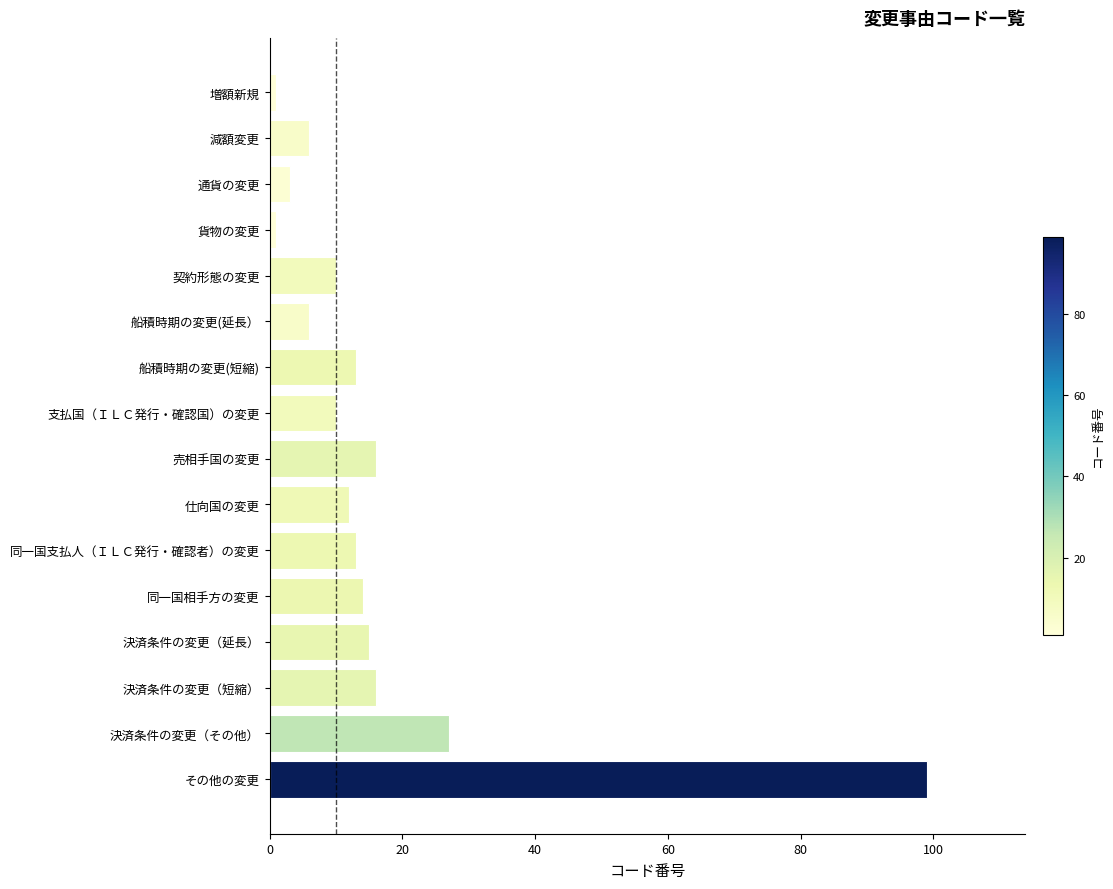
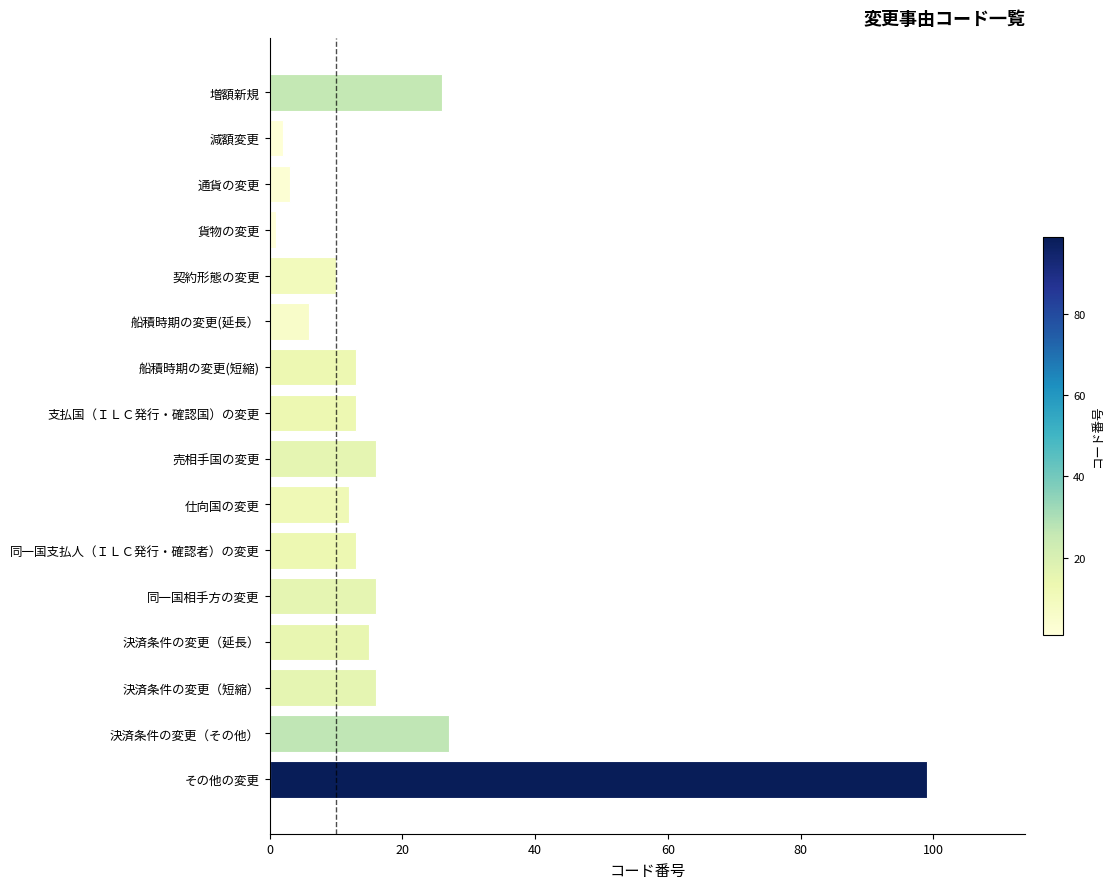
  {
-   "増額新規": 1,
-   "減額変更": 6,
+   "増額新規": 26,
+   "減額変更": 2,
    "通貨の変更": 3,
    "貨物の変更": 1,
    "契約形態の変更": 10,
    "船積時期の変更(延長）": 6,
    "船積時期の変更(短縮)": 13,
-   "支払国（ＩＬＣ発行・確認国）の変更": 10,
+   "支払国（ＩＬＣ発行・確認国）の変更": 13,
    "売相手国の変更": 16,
    "仕向国の変更": 12,
    "同一国支払人（ＩＬＣ発行・確認者）の変更": 13,
-   "同一国相手方の変更": 14,
+   "同一国相手方の変更": 16,
    "決済条件の変更（延長）": 15,
    "決済条件の変更（短縮）": 16,
    "決済条件の変更（その他）": 27,
    "その他の変更": 99
  }
